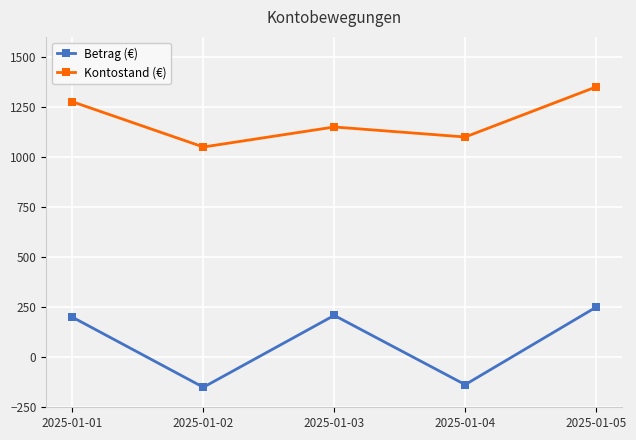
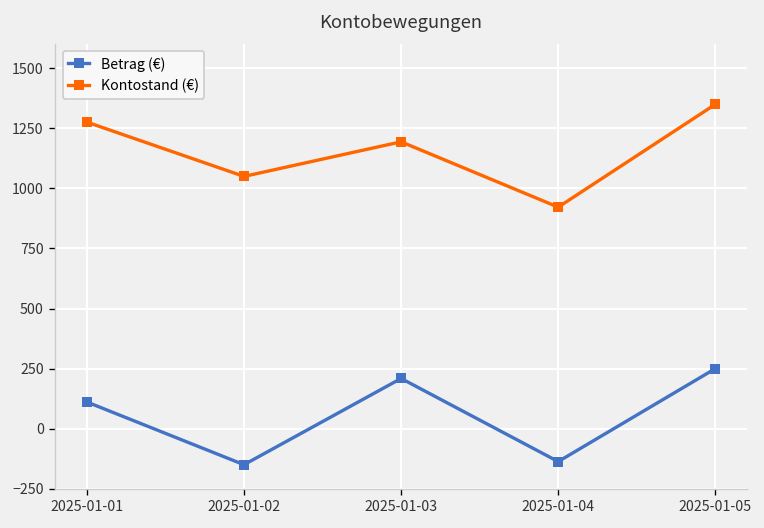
  {
    "Betrag (€)": {
-     "2025-01-01": 200,
+     "2025-01-01": 110,
      "2025-01-02": -150,
      "2025-01-03": 210,
      "2025-01-04": -140,
      "2025-01-05": 250
    },
    "Kontostand (€)": {
      "2025-01-01": 1280,
      "2025-01-02": 1050,
-     "2025-01-03": 1150,
-     "2025-01-04": 1100,
+     "2025-01-03": 1190,
+     "2025-01-04": 920,
      "2025-01-05": 1350
    }
  }
